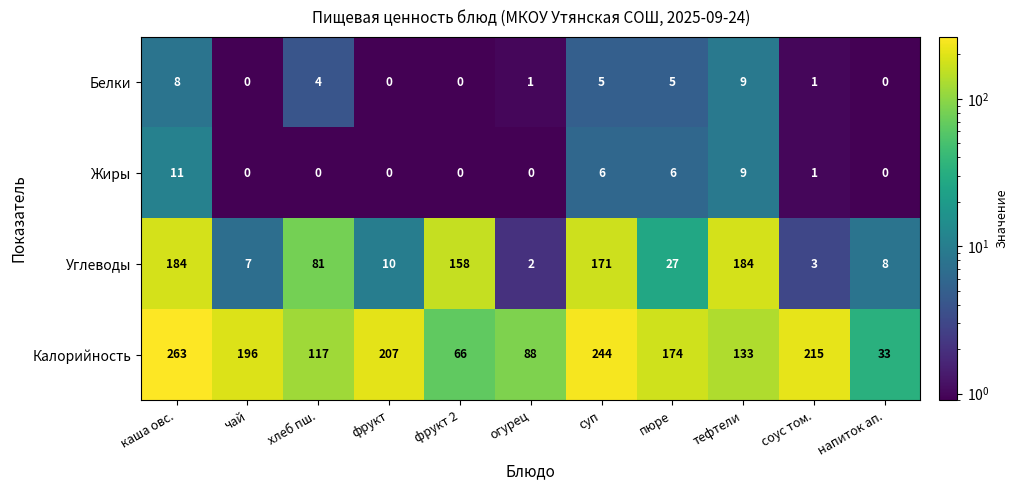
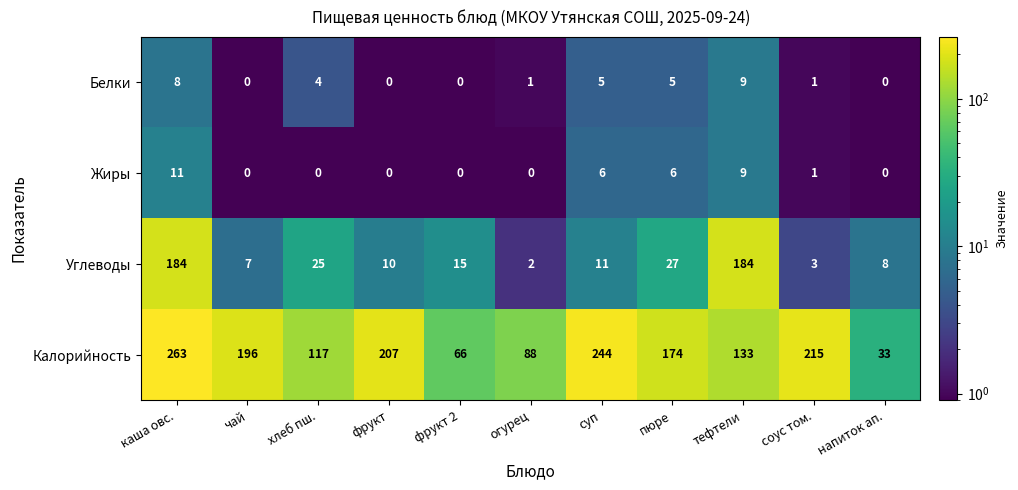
  {
    "Белки": {
      "каша овс.": 8,
      "чай": 0,
      "хлеб пш.": 4,
      "фрукт": 0,
      "фрукт 2": 0,
      "огурец": 1,
      "суп": 5,
      "пюре": 5,
      "тефтели": 9,
      "соус том.": 1,
      "напиток ап.": 0
    },
    "Жиры": {
      "каша овс.": 11,
      "чай": 0,
      "хлеб пш.": 0,
      "фрукт": 0,
      "фрукт 2": 0,
      "огурец": 0,
      "суп": 6,
      "пюре": 6,
      "тефтели": 9,
      "соус том.": 1,
      "напиток ап.": 0
    },
    "Углеводы": {
      "каша овс.": 184,
      "чай": 7,
-     "хлеб пш.": 81,
+     "хлеб пш.": 25,
      "фрукт": 10,
-     "фрукт 2": 158,
+     "фрукт 2": 15,
      "огурец": 2,
-     "суп": 171,
+     "суп": 11,
      "пюре": 27,
      "тефтели": 184,
      "соус том.": 3,
      "напиток ап.": 8
    },
    "Калорийность": {
      "каша овс.": 263,
      "чай": 196,
      "хлеб пш.": 117,
      "фрукт": 207,
      "фрукт 2": 66,
      "огурец": 88,
      "суп": 244,
      "пюре": 174,
      "тефтели": 133,
      "соус том.": 215,
      "напиток ап.": 33
    }
  }
